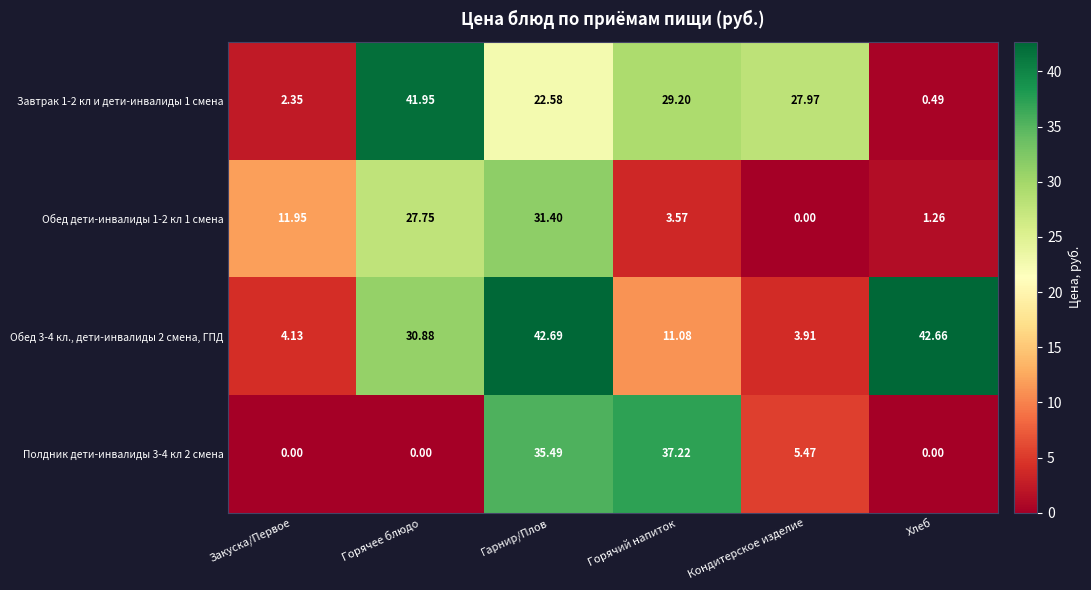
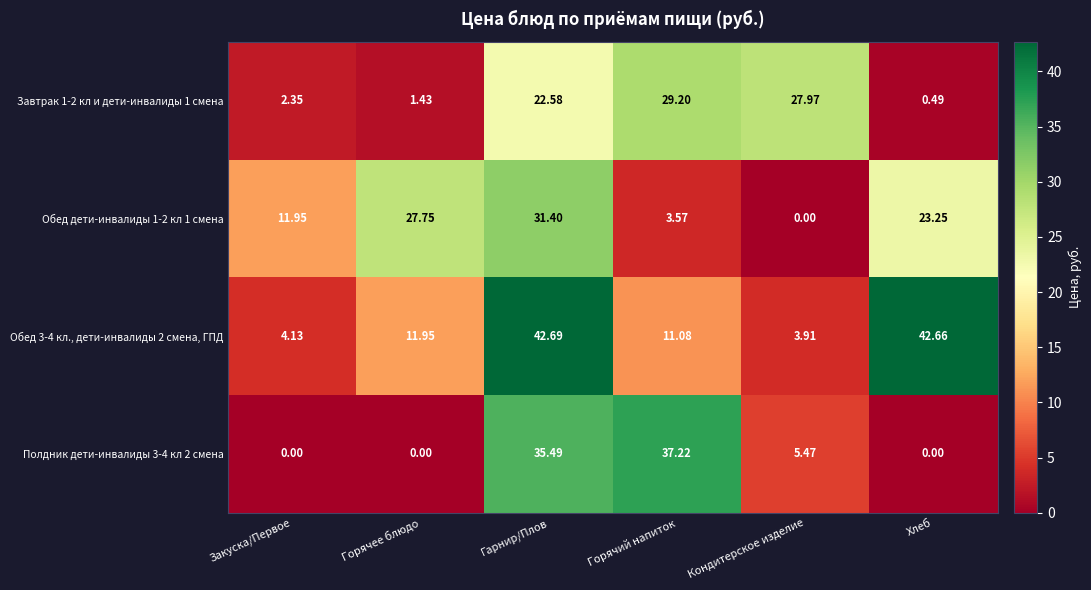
  {
    "Завтрак 1-2 кл и дети-инвалиды 1 смена": {
      "Закуска/Первое": 2.35,
-     "Горячее блюдо": 41.95,
+     "Горячее блюдо": 1.43,
      "Гарнир/Плов": 22.58,
      "Горячий напиток": 29.20,
      "Кондитерское изделие": 27.97,
      "Хлеб": 0.49
    },
    "Обед дети-инвалиды 1-2 кл 1 смена": {
      "Закуска/Первое": 11.95,
      "Горячее блюдо": 27.75,
      "Гарнир/Плов": 31.40,
      "Горячий напиток": 3.57,
      "Кондитерское изделие": 0.00,
-     "Хлеб": 1.26
+     "Хлеб": 23.25
    },
    "Обед 3-4 кл., дети-инвалиды 2 смена, ГПД": {
      "Закуска/Первое": 4.13,
-     "Горячее блюдо": 30.88,
+     "Горячее блюдо": 11.95,
      "Гарнир/Плов": 42.69,
      "Горячий напиток": 11.08,
      "Кондитерское изделие": 3.91,
      "Хлеб": 42.66
    },
    "Полдник дети-инвалиды 3-4 кл 2 смена": {
      "Закуска/Первое": 0.00,
      "Горячее блюдо": 0.00,
      "Гарнир/Плов": 35.49,
      "Горячий напиток": 37.22,
      "Кондитерское изделие": 5.47,
      "Хлеб": 0.00
    }
  }
